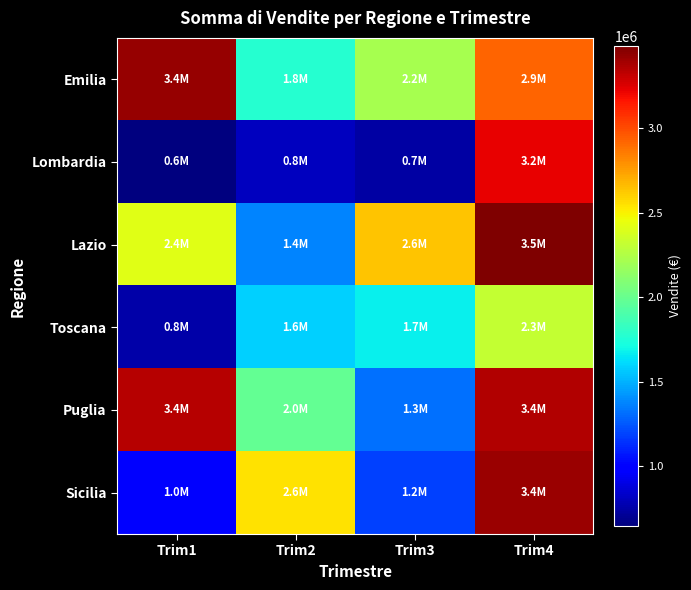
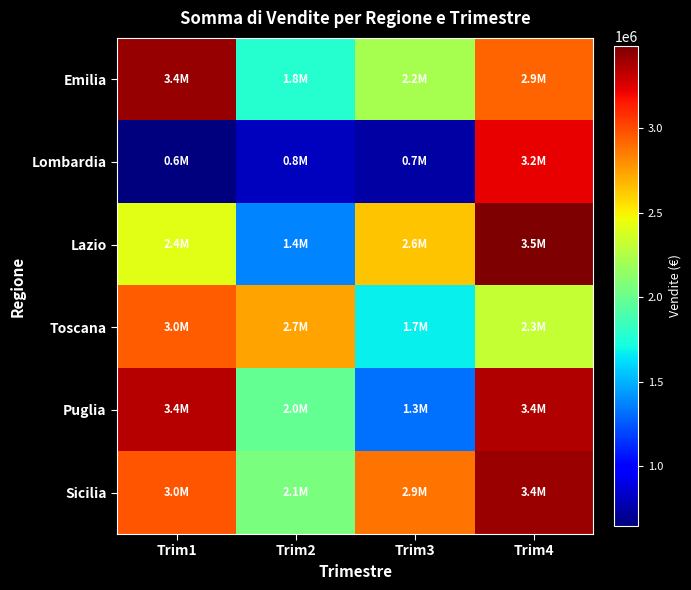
  {
    "Emilia": {
      "Trim1": "3.4M",
      "Trim2": "1.8M",
      "Trim3": "2.2M",
      "Trim4": "2.9M"
    },
    "Lombardia": {
      "Trim1": "0.6M",
      "Trim2": "0.8M",
      "Trim3": "0.7M",
      "Trim4": "3.2M"
    },
    "Lazio": {
      "Trim1": "2.4M",
      "Trim2": "1.4M",
      "Trim3": "2.6M",
      "Trim4": "3.5M"
    },
    "Toscana": {
-     "Trim1": "0.8M",
-     "Trim2": "1.6M",
+     "Trim1": "3.0M",
+     "Trim2": "2.7M",
      "Trim3": "1.7M",
      "Trim4": "2.3M"
    },
    "Puglia": {
      "Trim1": "3.4M",
      "Trim2": "2.0M",
      "Trim3": "1.3M",
      "Trim4": "3.4M"
    },
    "Sicilia": {
-     "Trim1": "1.0M",
-     "Trim2": "2.6M",
-     "Trim3": "1.2M",
+     "Trim1": "3.0M",
+     "Trim2": "2.1M",
+     "Trim3": "2.9M",
      "Trim4": "3.4M"
    }
  }
